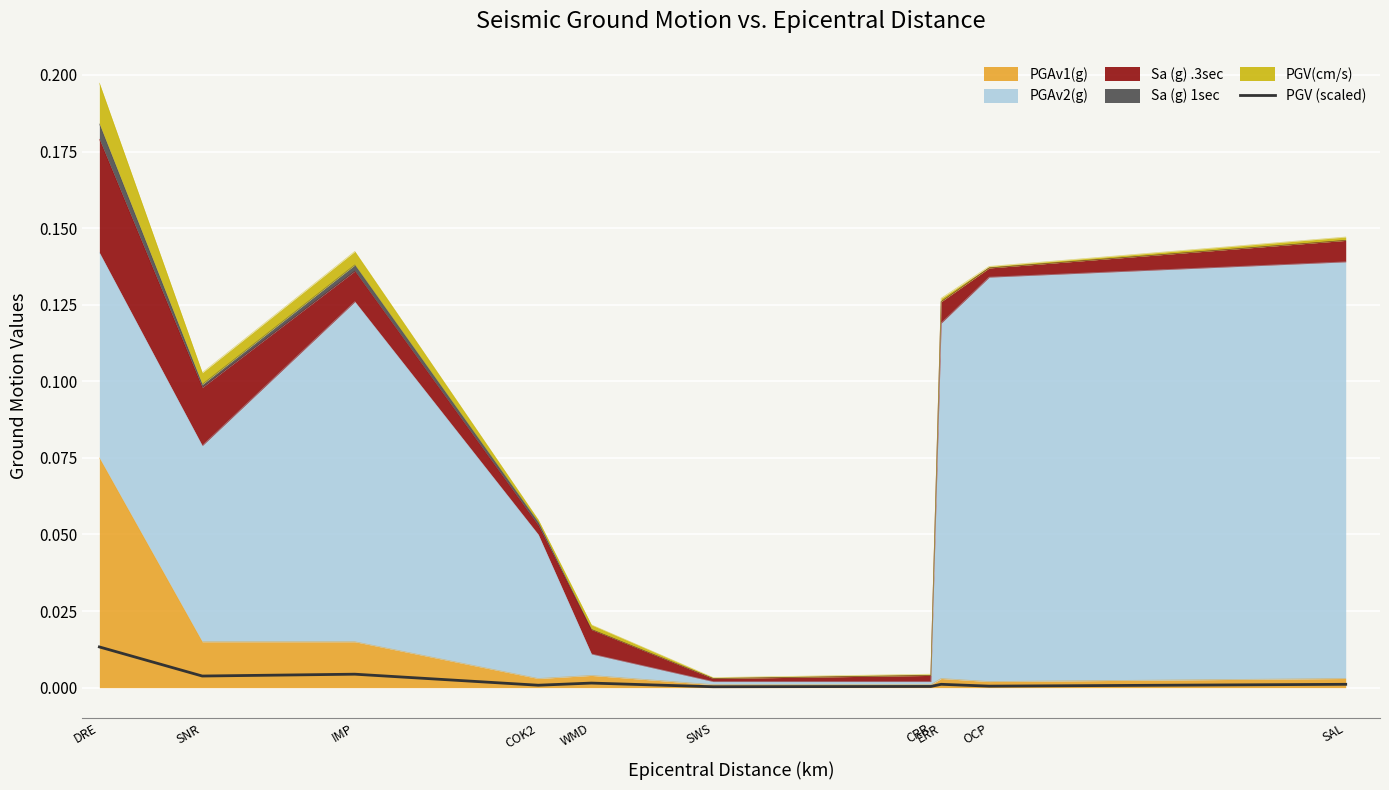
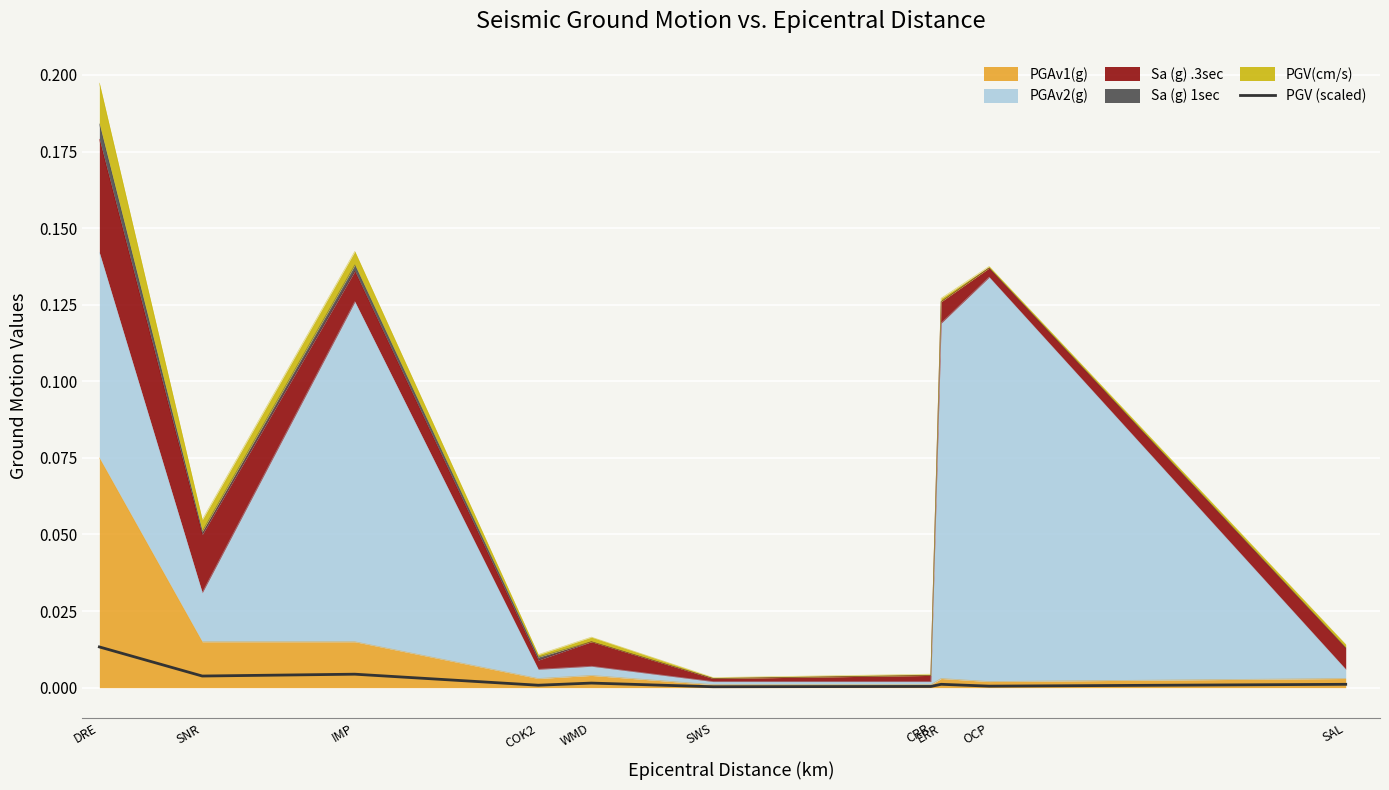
  {
    "PGAv2(g)": {
      "DRE": 0.067,
-     "SNR": 0.064,
+     "SNR": 0.016,
      "IMP": 0.111,
-     "COK2": 0.047,
-     "WMD": 0.007,
+     "COK2": 0.003,
+     "WMD": 0.003,
      "SWS": 0.001,
      "CRR": 0.001,
      "ERR": 0.116,
      "OCP": 0.132,
-     "SAL": 0.136
+     "SAL": 0.003
    },
    "Sa (g) .3sec": {
      "DRE": 0.037,
      "SNR": 0.019,
      "IMP": 0.010,
      "COK2": 0.003
    }
  }
